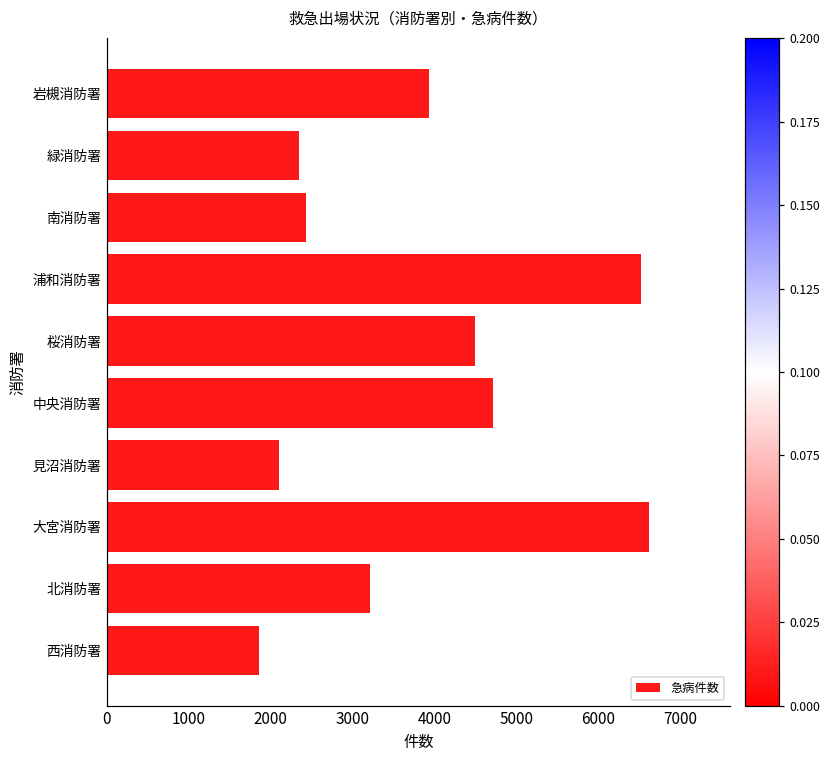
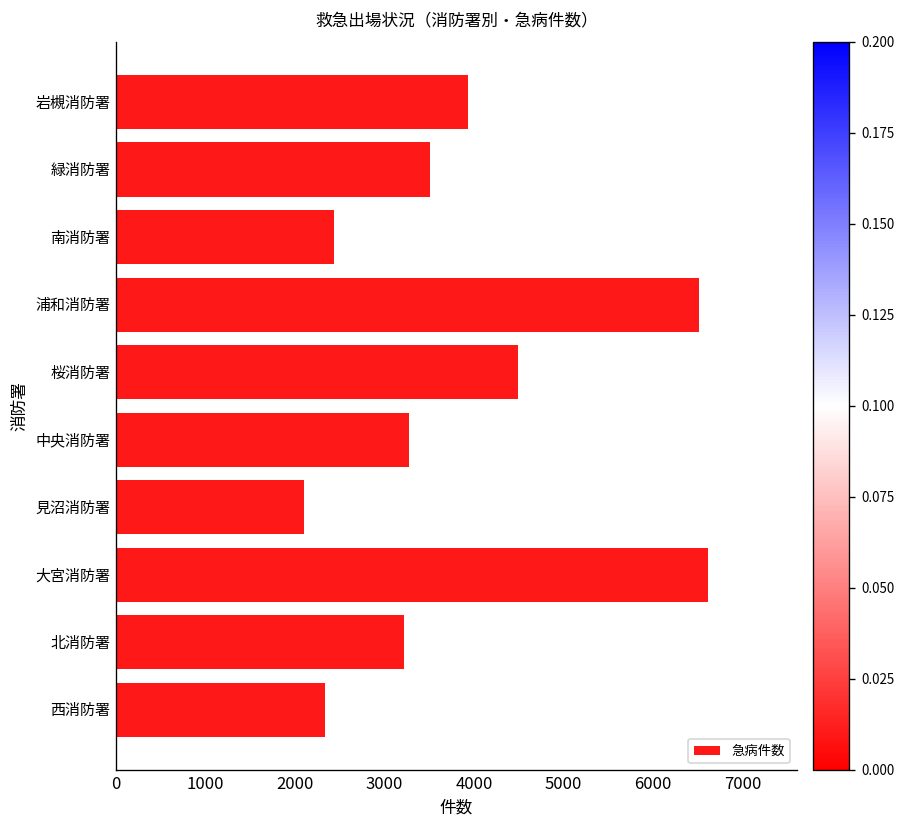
  {
    "岩槻消防署": 3900,
-   "緑消防署": 2400,
+   "緑消防署": 3500,
    "南消防署": 2400,
    "浦和消防署": 6500,
    "桜消防署": 4500,
-   "中央消防署": 4700,
+   "中央消防署": 3300,
    "見沼消防署": 2100,
    "大宮消防署": 6600,
    "北消防署": 3200,
-   "西消防署": 1900
+   "西消防署": 2300
  }
